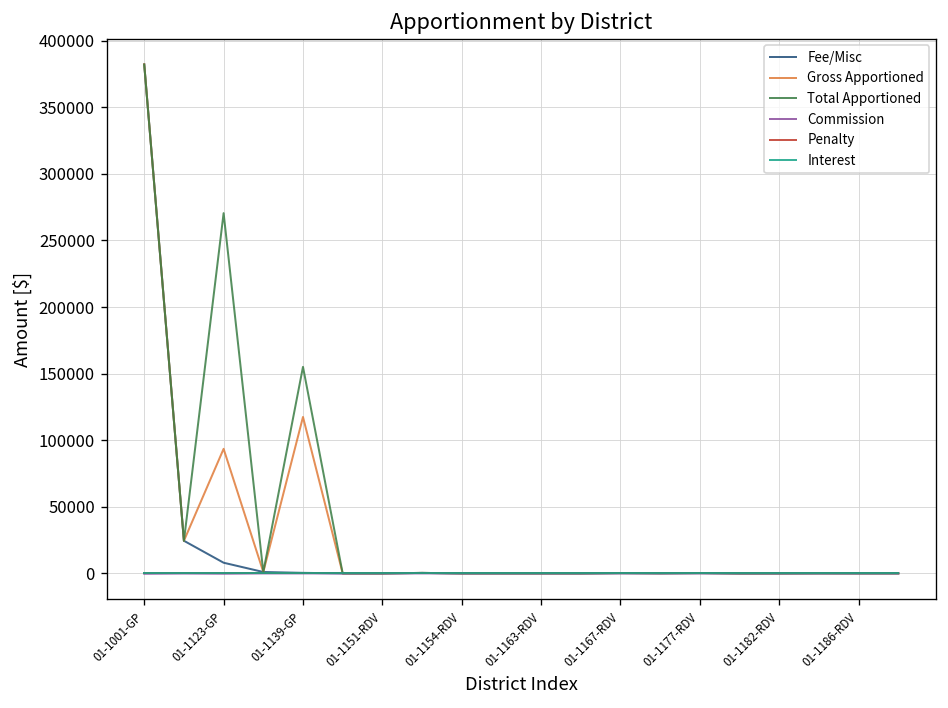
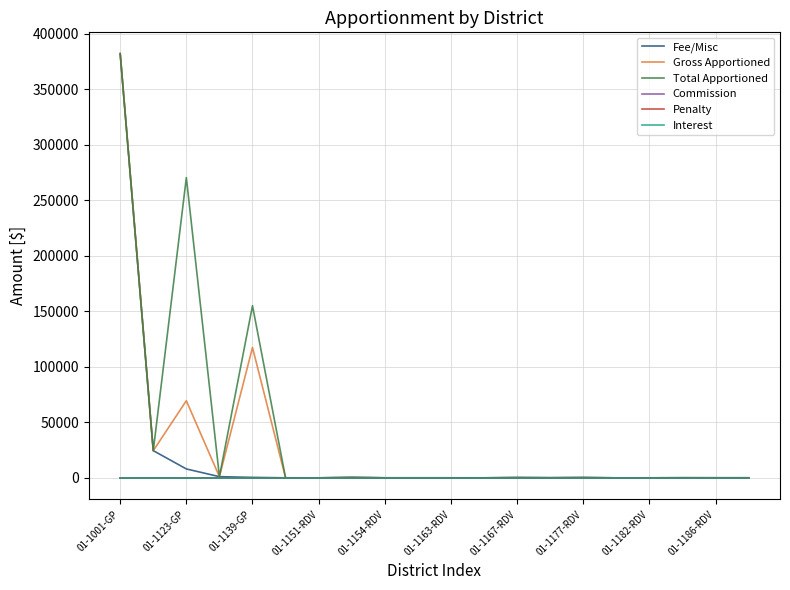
  {
    "Fee/Misc": {
      "01-1123-GP": 8000
    },
    "Gross Apportioned": {
-     "01-1123-GP": 94000,
+     "01-1123-GP": 69000,
      "01-1139-GP": 117000
    },
    "Total Apportioned": {
      "01-1123-GP": 271000,
      "01-1139-GP": 155000
    },
    "Interest": {
      "01-1001-GP": 0,
      "01-1123-GP": 0
    }
  }
